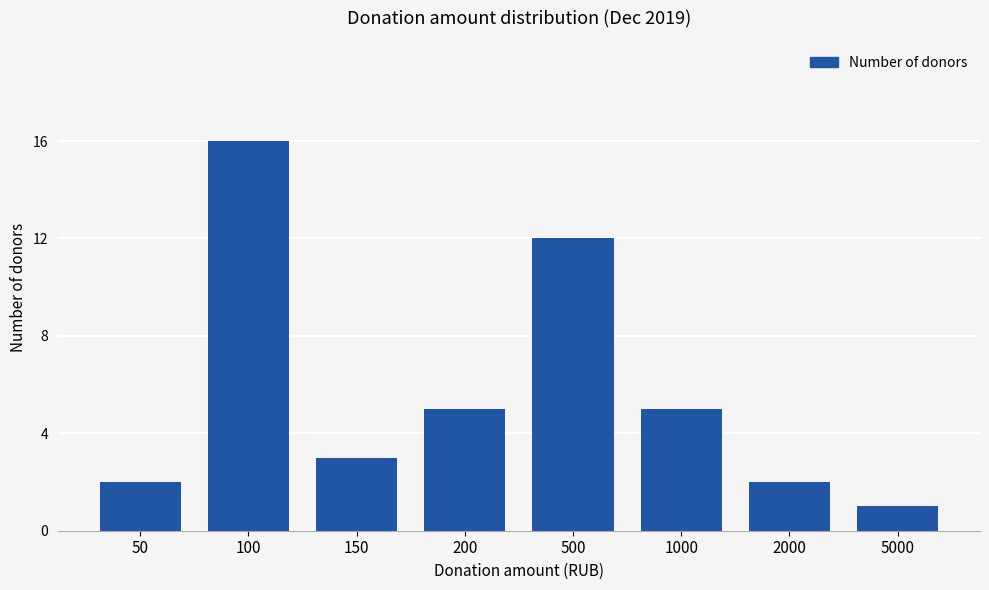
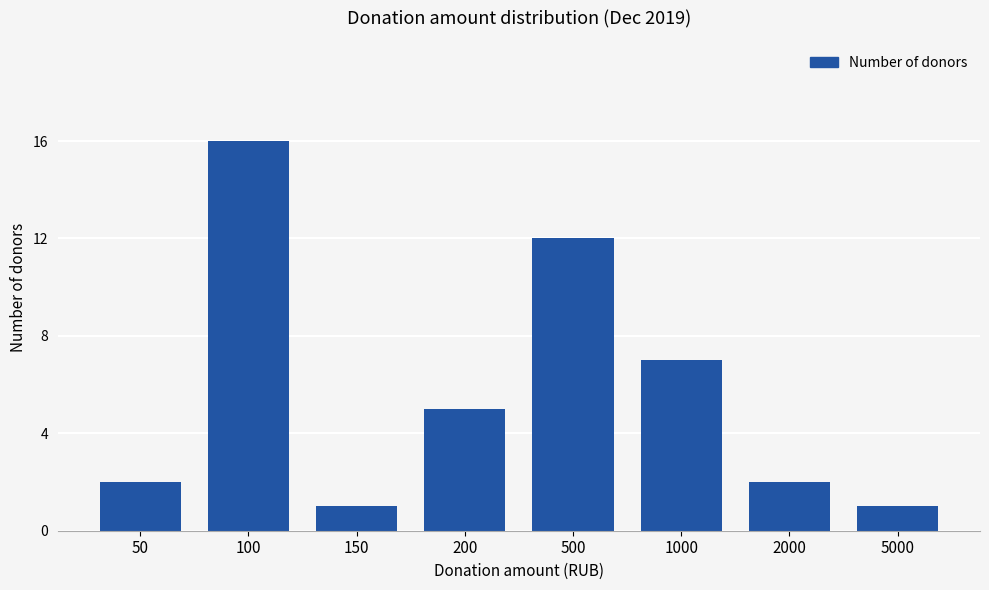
  {
    "50": 2,
    "100": 16,
-   "150": 3,
+   "150": 1,
    "200": 5,
    "500": 12,
-   "1000": 5,
+   "1000": 7,
    "2000": 2,
    "5000": 1
  }
